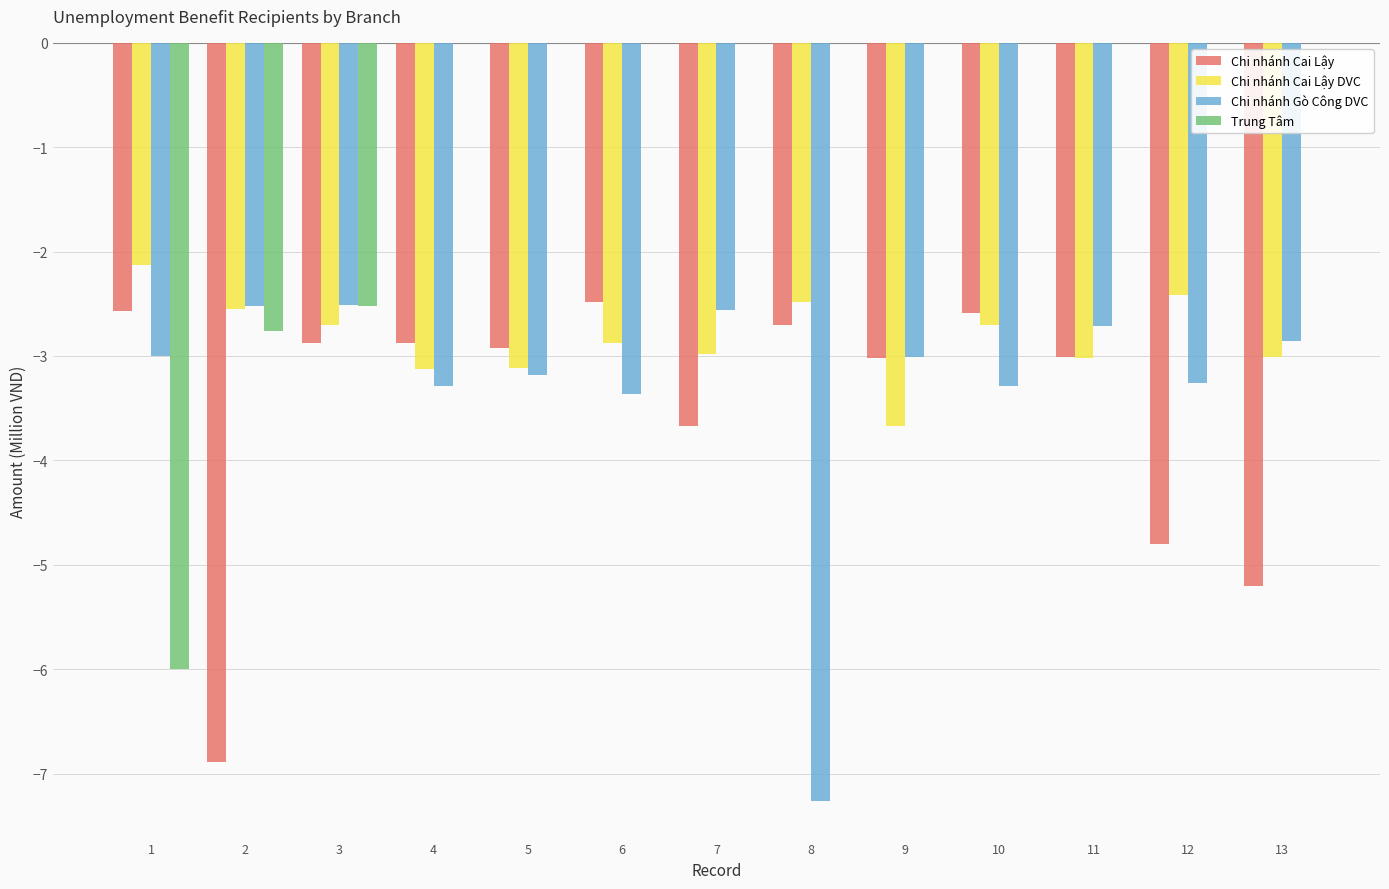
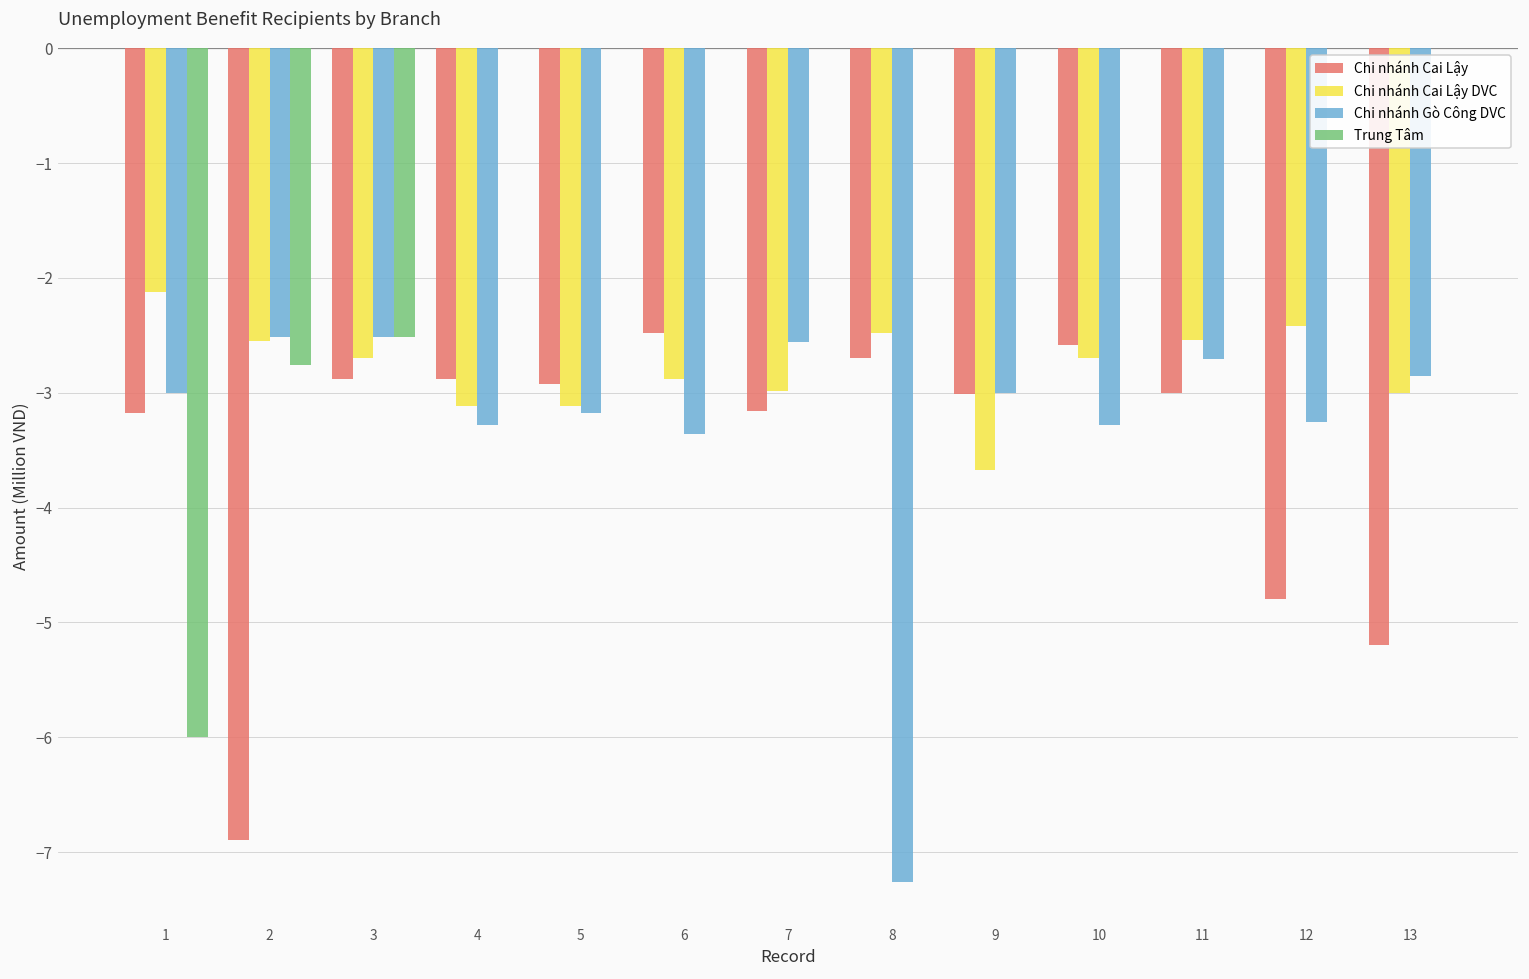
  {
    "Chi nhánh Cai Lậy": {
-     "1": -2.57,
+     "1": -3.18,
      "2": -6.89,
      "3": -2.88,
      "4": -2.88,
      "5": -2.92,
      "6": -2.48,
-     "7": -3.67,
+     "7": -3.16,
      "8": -2.70,
      "9": -3.01,
      "10": -2.59,
      "11": -3.01,
      "12": -4.80,
      "13": -5.20
    },
    "Chi nhánh Cai Lậy DVC": {
      "1": -2.13,
      "2": -2.55,
      "3": -2.70,
      "4": -3.12,
      "5": -3.11,
      "6": -2.88,
      "7": -2.98,
      "8": -2.48,
      "9": -3.67,
      "10": -2.70,
-     "11": -3.01,
+     "11": -2.54,
      "12": -2.42,
      "13": -3.01
    },
    "Chi nhánh Gò Công DVC": {
      "1": -3.00,
      "2": -2.52,
      "3": -2.51,
      "4": -3.28,
      "5": -3.18,
      "6": -3.36,
      "7": -2.56,
      "8": -7.26,
      "9": -3.01,
      "10": -3.28,
      "11": -2.71,
      "12": -3.26,
      "13": -2.86
    },
    "Trung Tâm": {
      "1": -6.00,
      "2": -2.76,
      "3": -2.52,
      "4": 0.00,
      "5": 0.00,
      "6": 0.00,
      "7": 0.00,
      "8": 0.00,
      "9": 0.00,
      "10": 0.00,
      "11": 0.00,
      "12": 0.00,
      "13": 0.00
    }
  }
